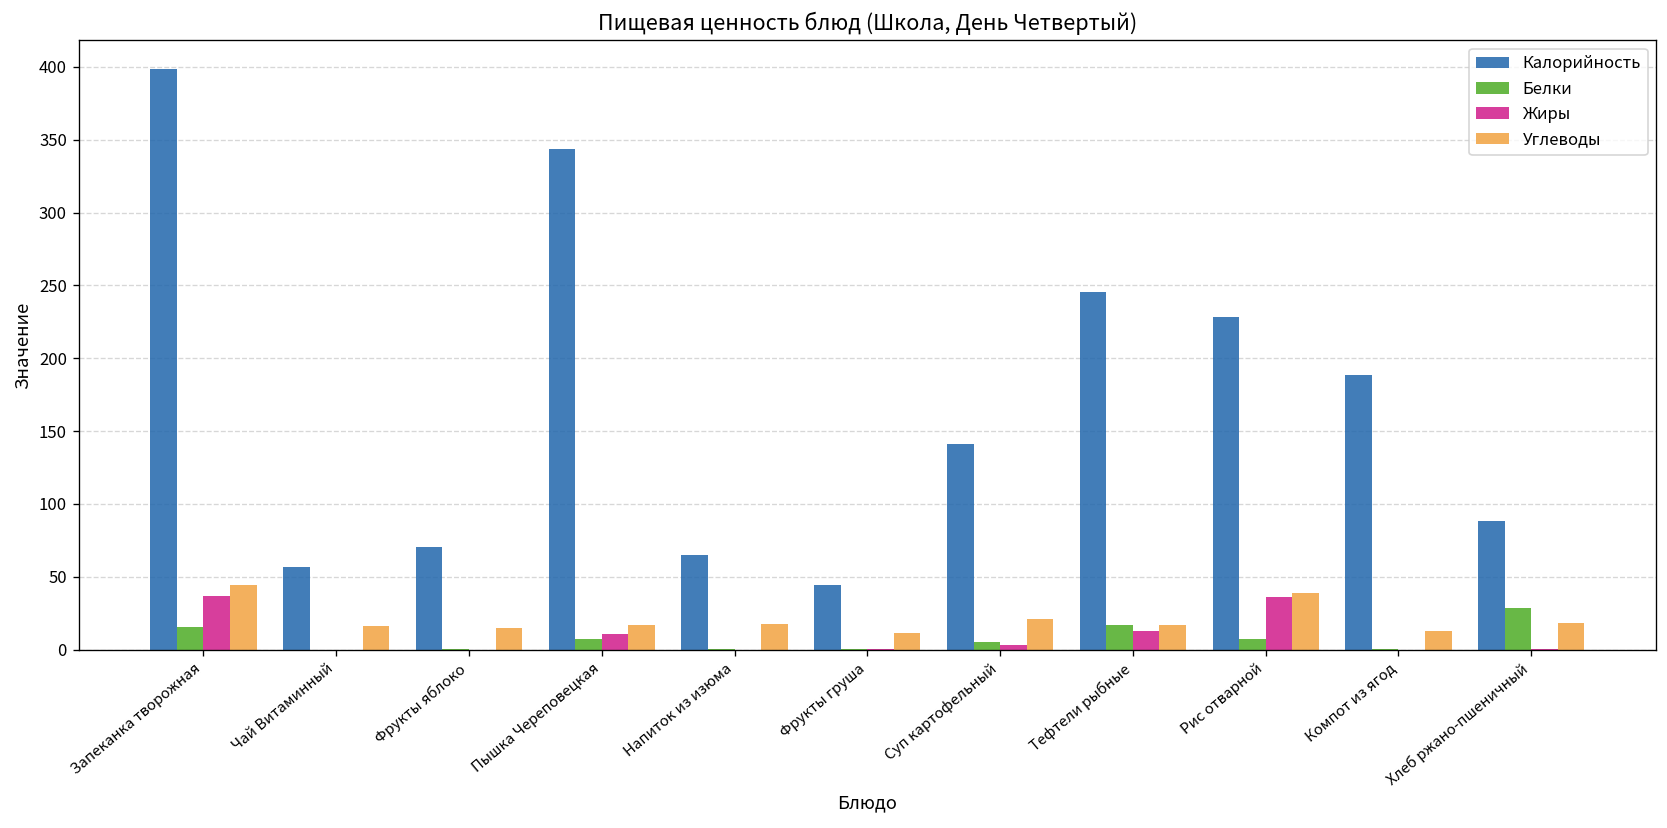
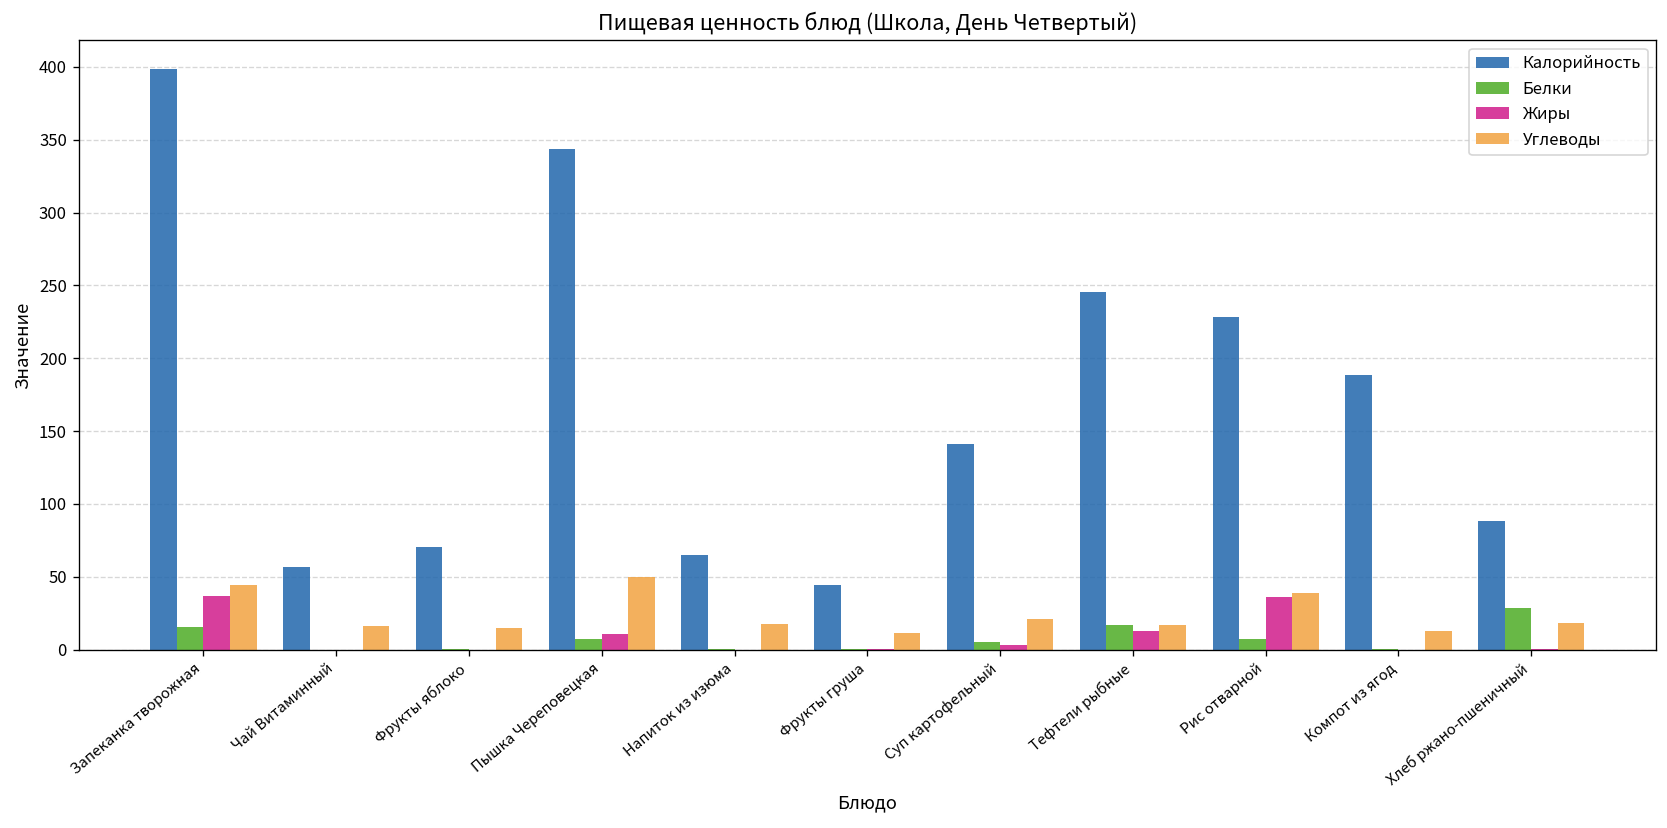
  {
    "Калорийность": {
      "Запеканка творожная": 398,
      "Чай Витаминный": 57,
      "Фрукты яблоко": 71,
      "Пышка Череповецкая": 344,
      "Напиток из изюма": 65,
      "Фрукты груша": 45,
      "Суп картофельный": 141,
      "Тефтели рыбные": 246,
      "Рис отварной": 228,
      "Компот из ягод": 188,
      "Хлеб ржано-пшеничный": 88
    },
    "Белки": {
      "Запеканка творожная": 16,
      "Пышка Череповецкая": 7,
      "Суп картофельный": 6,
      "Тефтели рыбные": 17,
      "Рис отварной": 8,
      "Хлеб ржано-пшеничный": 29
    },
    "Жиры": {
      "Запеканка творожная": 37,
      "Фрукты яблоко": 0,
      "Пышка Череповецкая": 11,
      "Суп картофельный": 3,
      "Тефтели рыбные": 13,
      "Рис отварной": 36
    },
    "Углеводы": {
      "Запеканка творожная": 44,
      "Чай Витаминный": 16,
      "Фрукты яблоко": 15,
-     "Пышка Череповецкая": 17,
+     "Пышка Череповецкая": 50,
      "Напиток из изюма": 17,
      "Фрукты груша": 12,
      "Суп картофельный": 21,
      "Тефтели рыбные": 17,
      "Рис отварной": 39,
      "Компот из ягод": 13,
      "Хлеб ржано-пшеничный": 18
    }
  }
